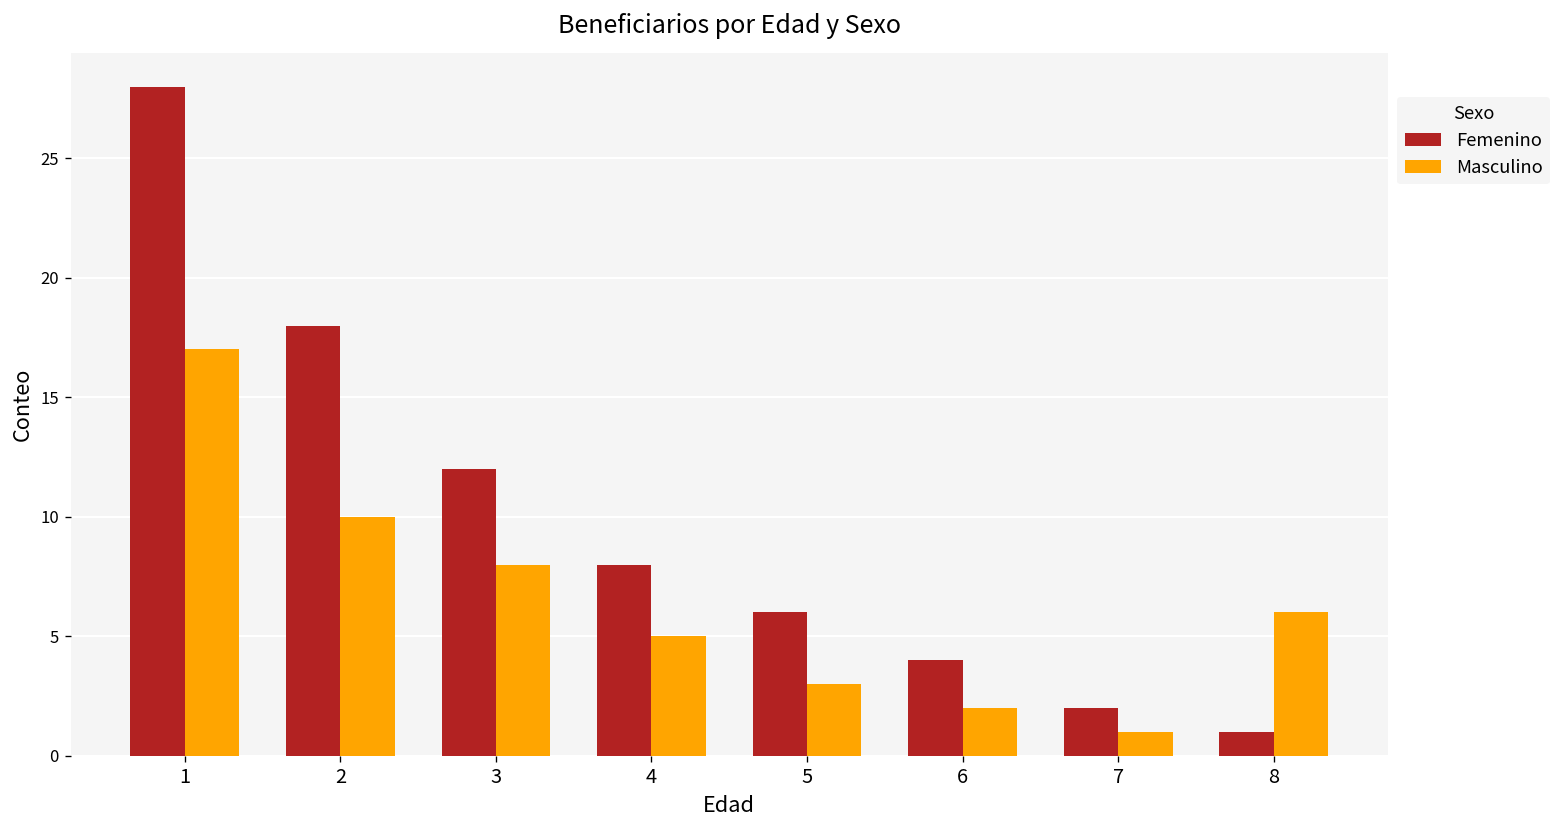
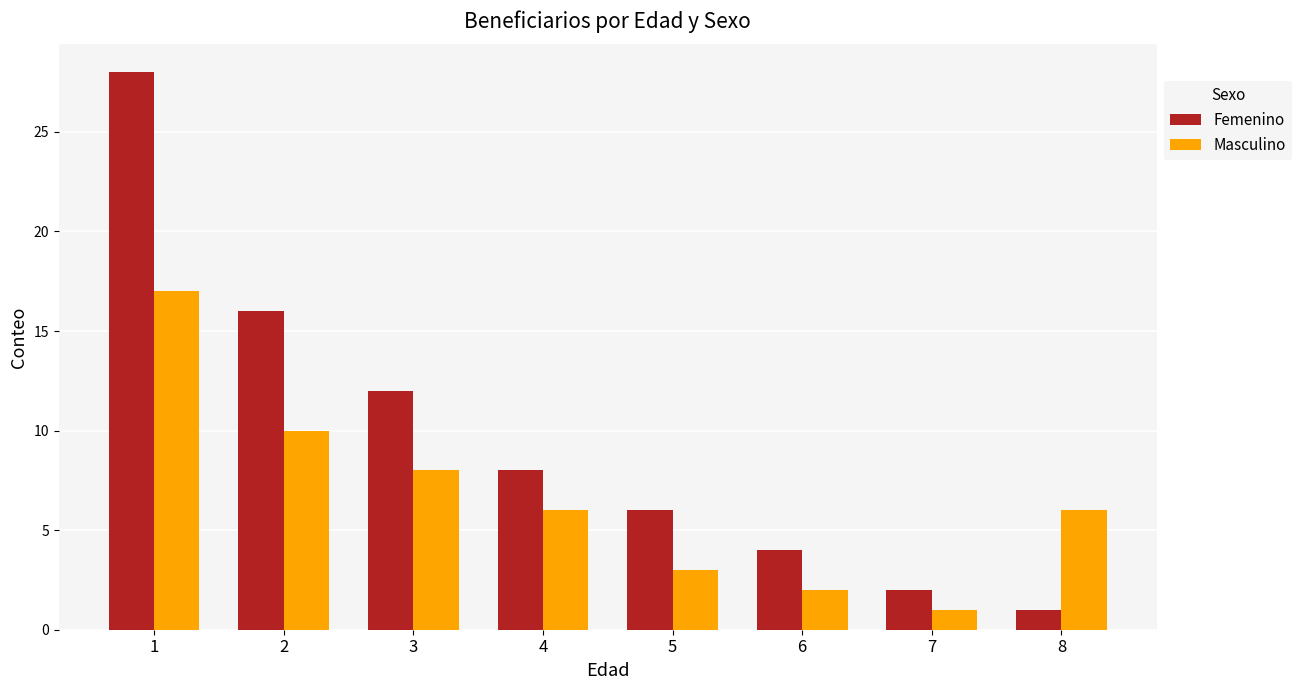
  {
    "Femenino": {
      "1": 28,
-     "2": 18,
+     "2": 16,
      "3": 12,
      "4": 8,
      "5": 6,
      "6": 4,
      "7": 2,
      "8": 1
    },
    "Masculino": {
      "1": 17,
      "2": 10,
      "3": 8,
-     "4": 5,
+     "4": 6,
      "5": 3,
      "6": 2,
      "7": 1,
      "8": 6
    }
  }
